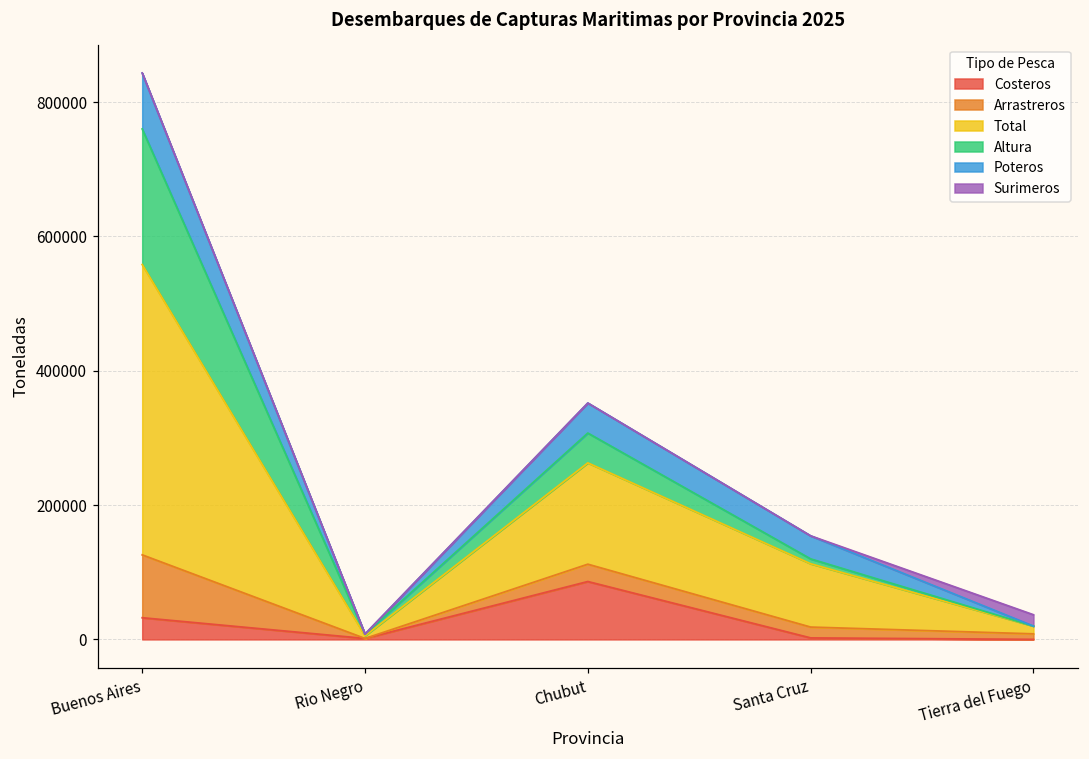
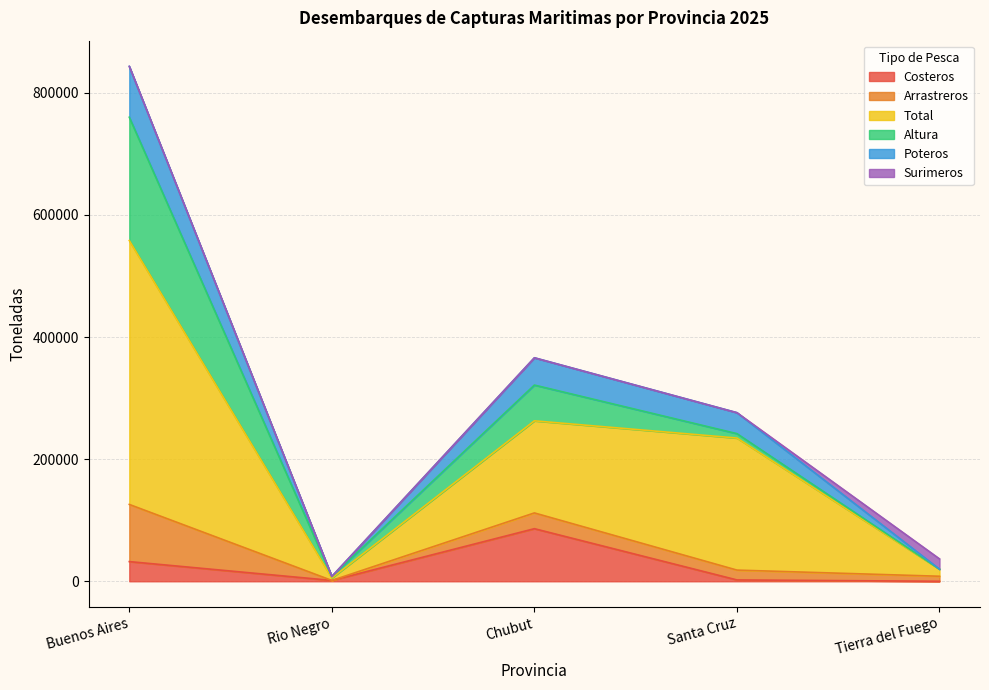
  {
    "Total": {
      "Buenos Aires": 430000,
      "Chubut": 150000,
-     "Santa Cruz": 90000
+     "Santa Cruz": 220000
    },
    "Altura": {
      "Buenos Aires": 200000,
-     "Chubut": 40000,
+     "Chubut": 60000,
      "Santa Cruz": 10000
    },
    "Surimeros": {
      "Tierra del Fuego": 20000
    }
  }
